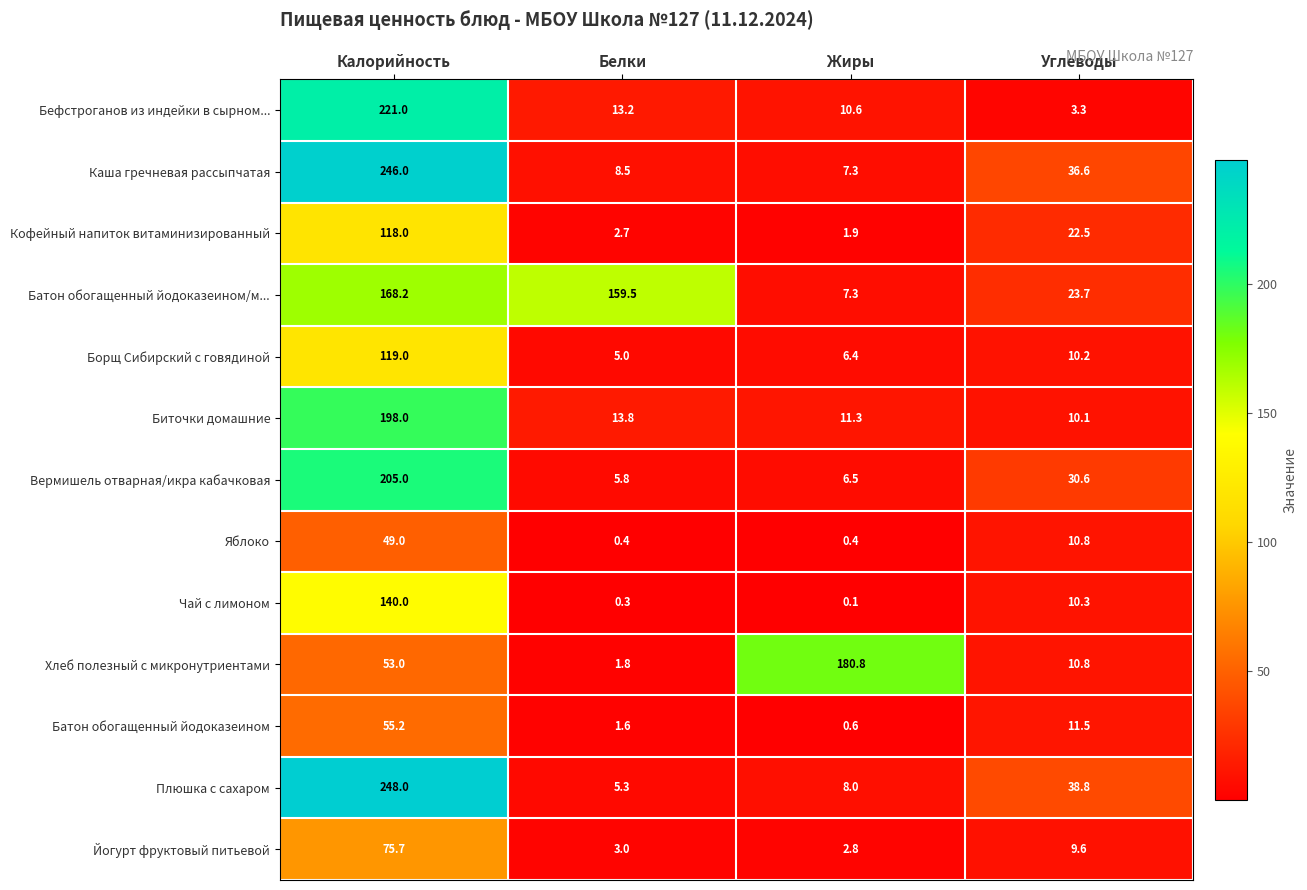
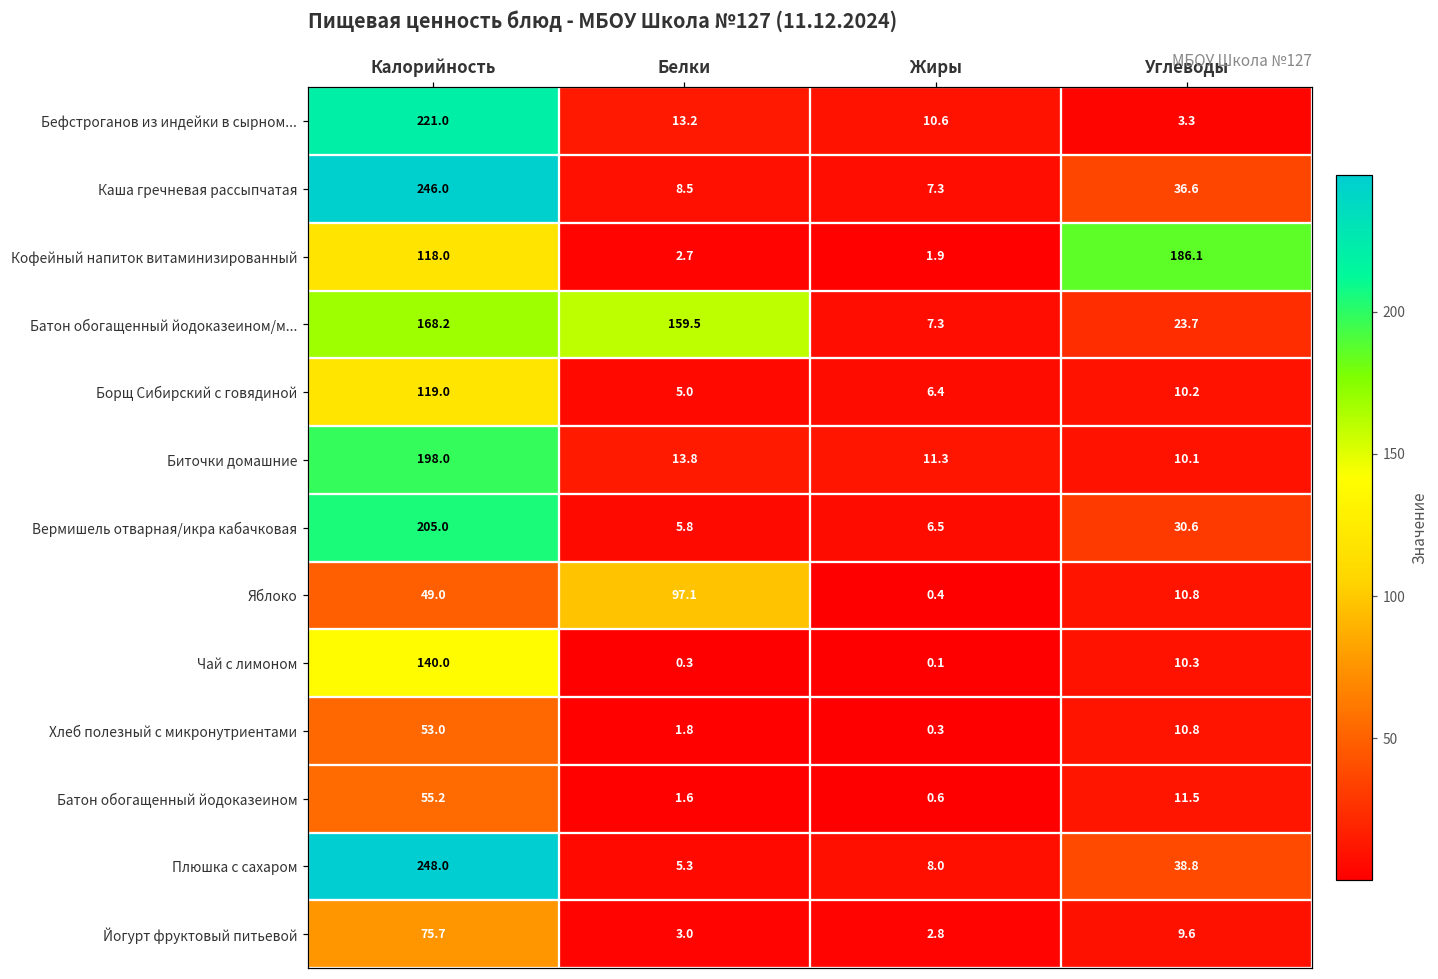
  {
    "Бефстроганов из индейки в сырном...": {
      "Калорийность": 221.0,
      "Белки": 13.2,
      "Жиры": 10.6,
      "Углеводы": 3.3
    },
    "Каша гречневая рассыпчатая": {
      "Калорийность": 246.0,
      "Белки": 8.5,
      "Жиры": 7.3,
      "Углеводы": 36.6
    },
    "Кофейный напиток витаминизированный": {
      "Калорийность": 118.0,
      "Белки": 2.7,
      "Жиры": 1.9,
-     "Углеводы": 22.5
+     "Углеводы": 186.1
    },
    "Батон обогащенный йодоказеином/м...": {
      "Калорийность": 168.2,
      "Белки": 159.5,
      "Жиры": 7.3,
      "Углеводы": 23.7
    },
    "Борщ Сибирский с говядиной": {
      "Калорийность": 119.0,
      "Белки": 5.0,
      "Жиры": 6.4,
      "Углеводы": 10.2
    },
    "Биточки домашние": {
      "Калорийность": 198.0,
      "Белки": 13.8,
      "Жиры": 11.3,
      "Углеводы": 10.1
    },
    "Вермишель отварная/икра кабачковая": {
      "Калорийность": 205.0,
      "Белки": 5.8,
      "Жиры": 6.5,
      "Углеводы": 30.6
    },
    "Яблоко": {
      "Калорийность": 49.0,
-     "Белки": 0.4,
+     "Белки": 97.1,
      "Жиры": 0.4,
      "Углеводы": 10.8
    },
    "Чай с лимоном": {
      "Калорийность": 140.0,
      "Белки": 0.3,
      "Жиры": 0.1,
      "Углеводы": 10.3
    },
    "Хлеб полезный с микронутриентами": {
      "Калорийность": 53.0,
      "Белки": 1.8,
-     "Жиры": 180.8,
+     "Жиры": 0.3,
      "Углеводы": 10.8
    },
    "Батон обогащенный йодоказеином": {
      "Калорийность": 55.2,
      "Белки": 1.6,
      "Жиры": 0.6,
      "Углеводы": 11.5
    },
    "Плюшка с сахаром": {
      "Калорийность": 248.0,
      "Белки": 5.3,
      "Жиры": 8.0,
      "Углеводы": 38.8
    },
    "Йогурт фруктовый питьевой": {
      "Калорийность": 75.7,
      "Белки": 3.0,
      "Жиры": 2.8,
      "Углеводы": 9.6
    }
  }
